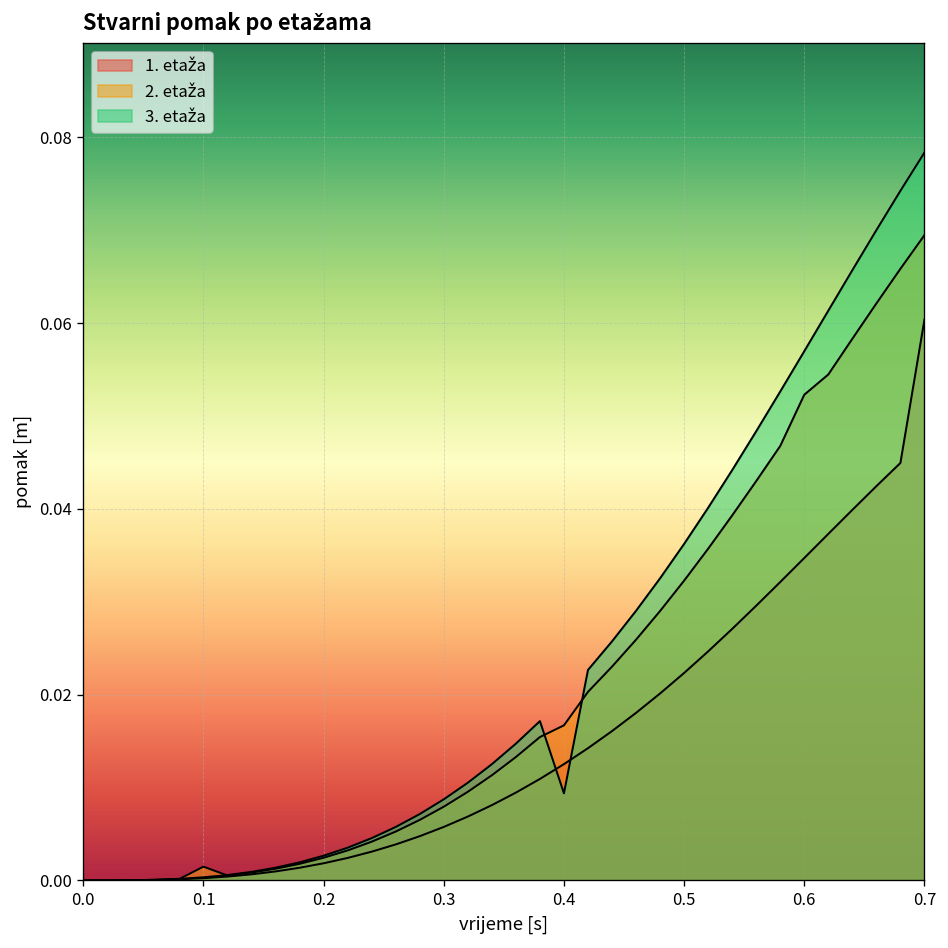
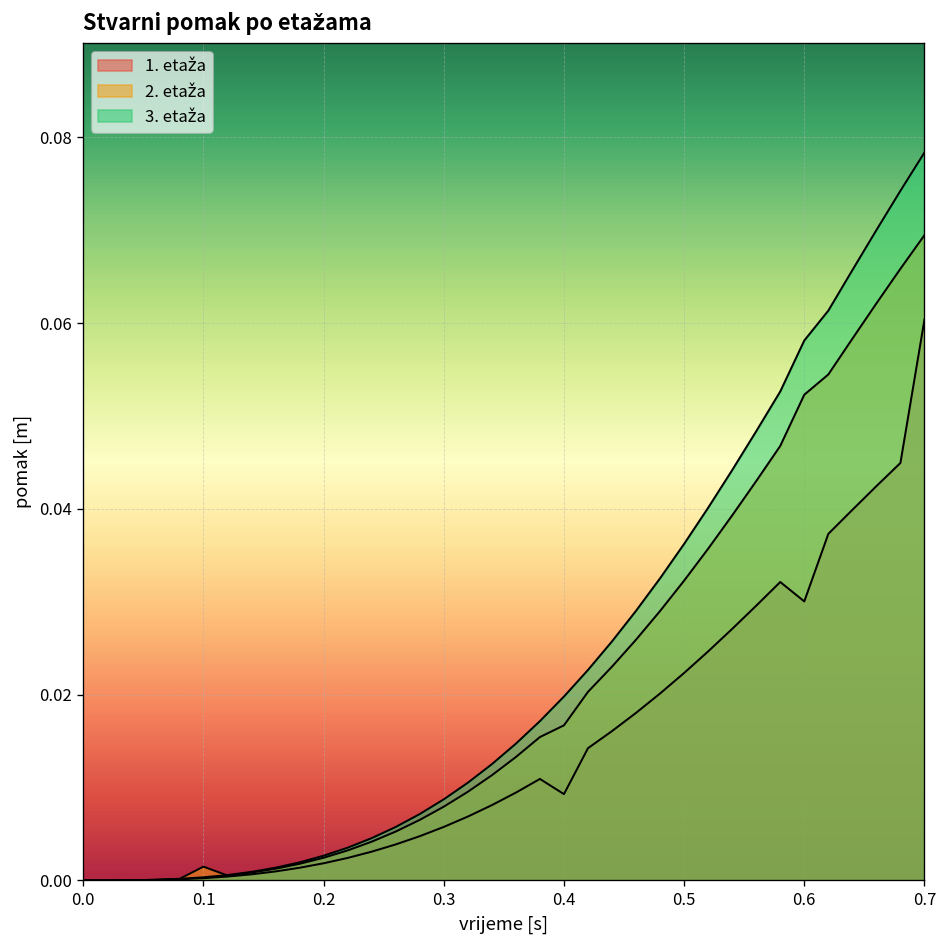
  {
    "1. etaža": {
      "0.2": 0.002,
      "0.3": 0.006,
-     "0.4": 0.013,
+     "0.4": 0.009,
      "0.5": 0.022,
-     "0.6": 0.035,
+     "0.6": 0.030,
      "0.7": 0.060
    },
    "2. etaža": {
      "0.1": 0.001,
      "0.3": 0.008,
      "0.4": 0.017,
      "0.5": 0.032,
      "0.6": 0.052,
      "0.7": 0.069
    },
    "3. etaža": {
      "0.3": 0.009,
-     "0.4": 0.009,
+     "0.4": 0.020,
      "0.5": 0.036,
-     "0.6": 0.057,
+     "0.6": 0.058,
      "0.7": 0.078
    }
  }
